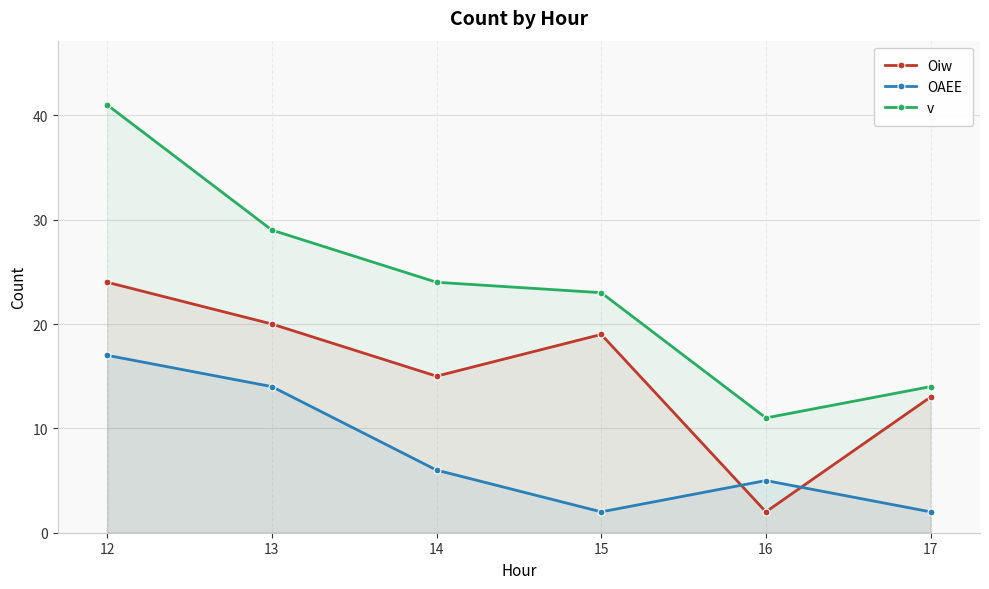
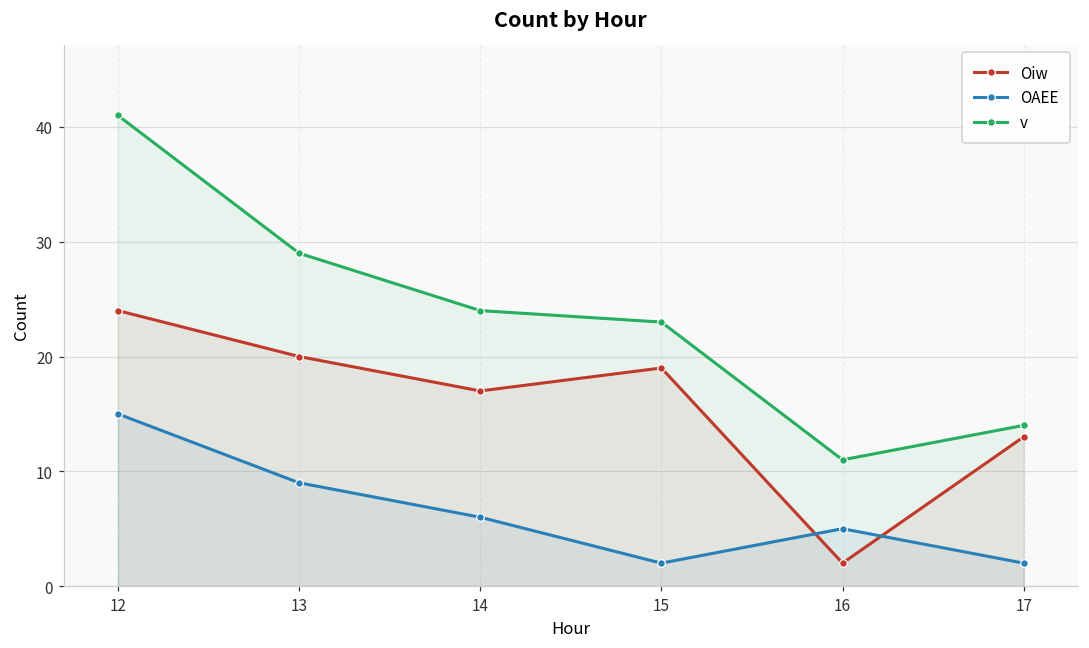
  {
    "Oiw": {
      "12": 24,
      "13": 20,
-     "14": 15,
+     "14": 17,
      "15": 19,
      "16": 2,
      "17": 13
    },
    "OAEE": {
-     "12": 17,
-     "13": 14,
+     "12": 15,
+     "13": 9,
      "14": 6,
      "15": 2,
      "16": 5,
      "17": 2
    },
    "v": {
      "12": 41,
      "13": 29,
      "14": 24,
      "15": 23,
      "16": 11,
      "17": 14
    }
  }
